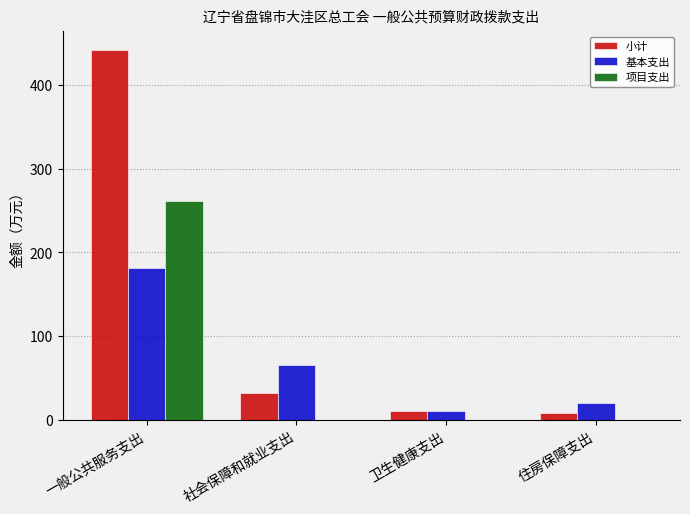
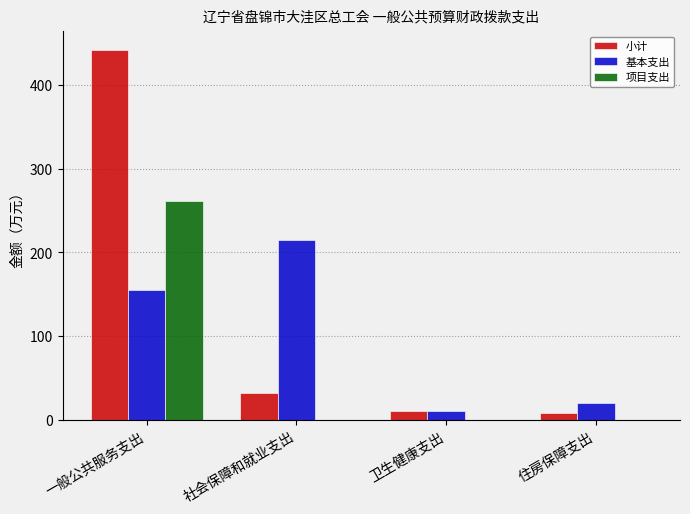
  {
    "小计": {
      "一般公共服务支出": 440,
      "社会保障和就业支出": 30,
      "卫生健康支出": 10,
      "住房保障支出": 10
    },
    "基本支出": {
-     "一般公共服务支出": 180,
-     "社会保障和就业支出": 60,
+     "一般公共服务支出": 160,
+     "社会保障和就业支出": 210,
      "卫生健康支出": 10,
      "住房保障支出": 20
    },
    "项目支出": {
      "一般公共服务支出": 260,
      "社会保障和就业支出": 0,
      "卫生健康支出": 0,
      "住房保障支出": 0
    }
  }
